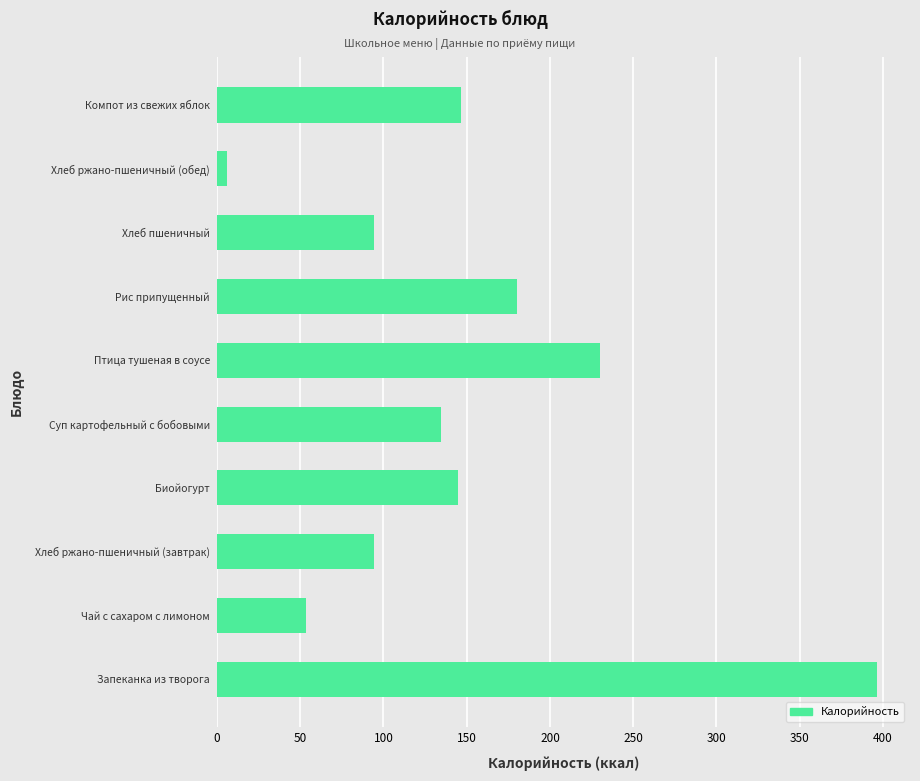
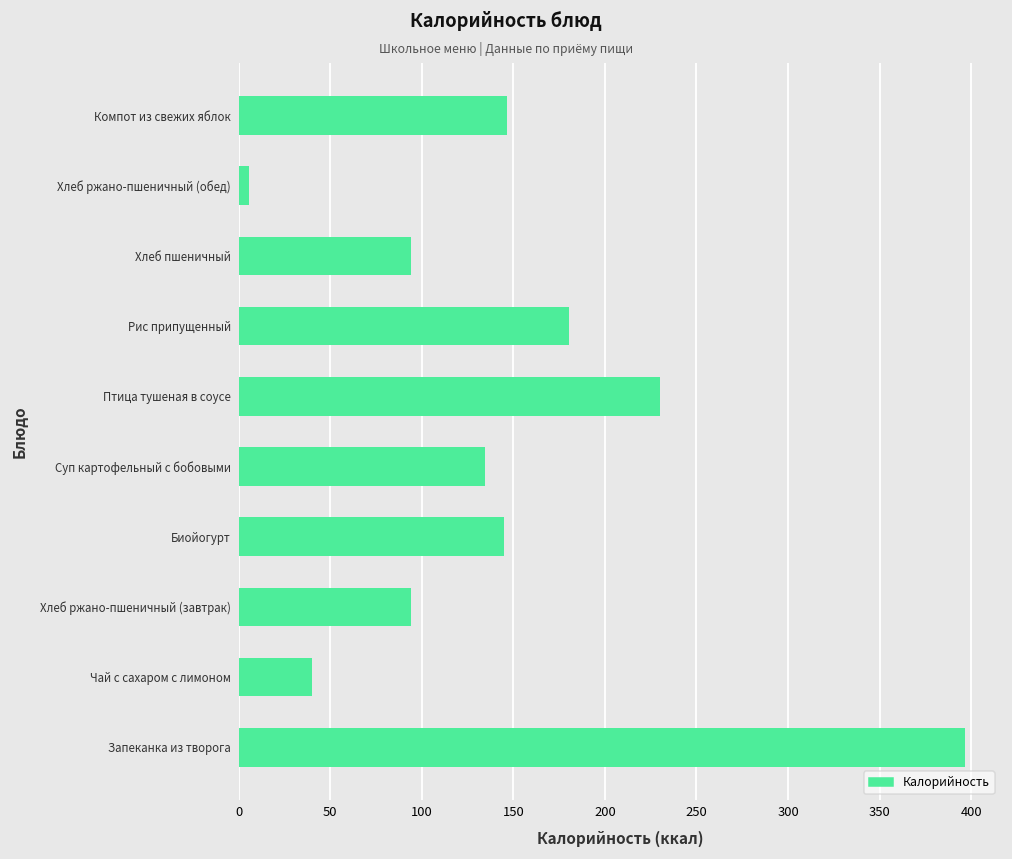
  {
    "Компот из свежих яблок": 147,
    "Хлеб ржано-пшеничный (обед)": 6,
    "Хлеб пшеничный": 94,
    "Рис припущенный": 180,
    "Птица тушеная в соусе": 230,
    "Суп картофельный с бобовыми": 135,
    "Биойогурт": 145,
    "Хлеб ржано-пшеничный (завтрак)": 94,
-   "Чай с сахаром с лимоном": 54,
+   "Чай с сахаром с лимоном": 40,
    "Запеканка из творога": 397
  }
